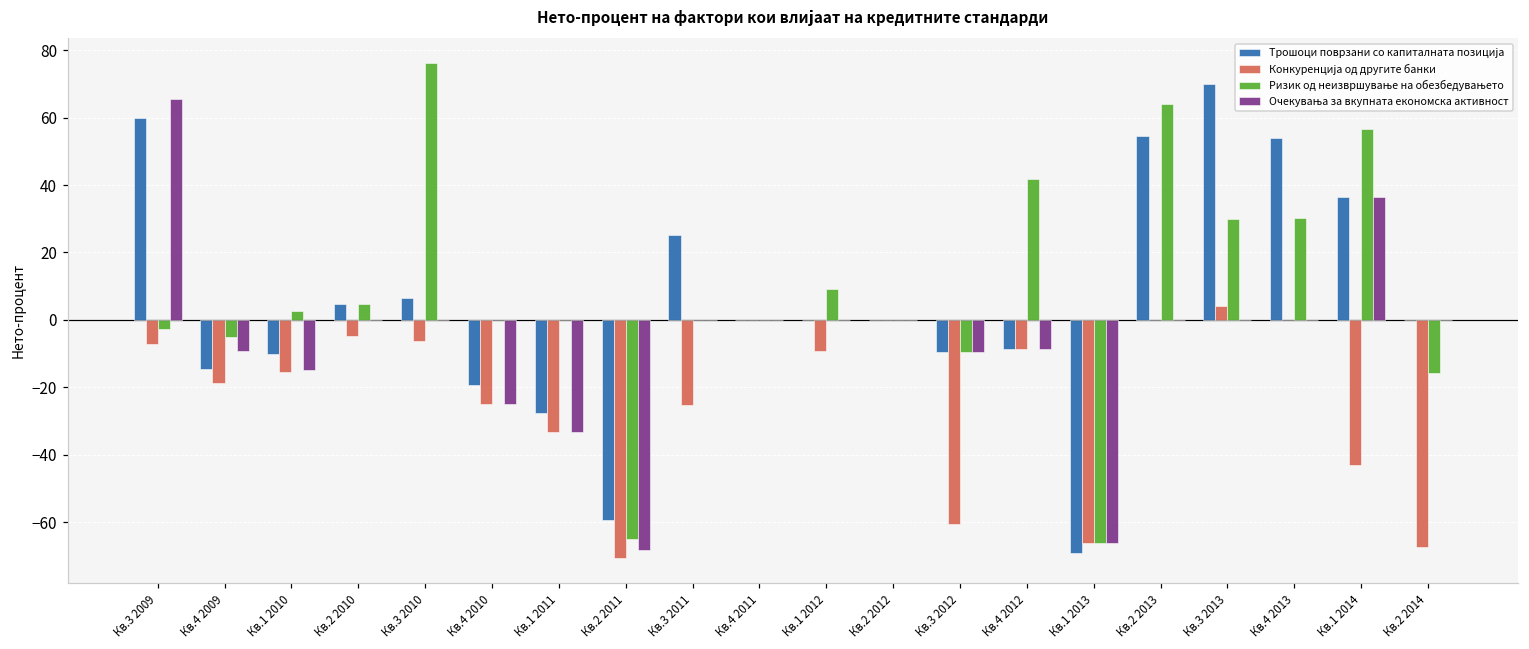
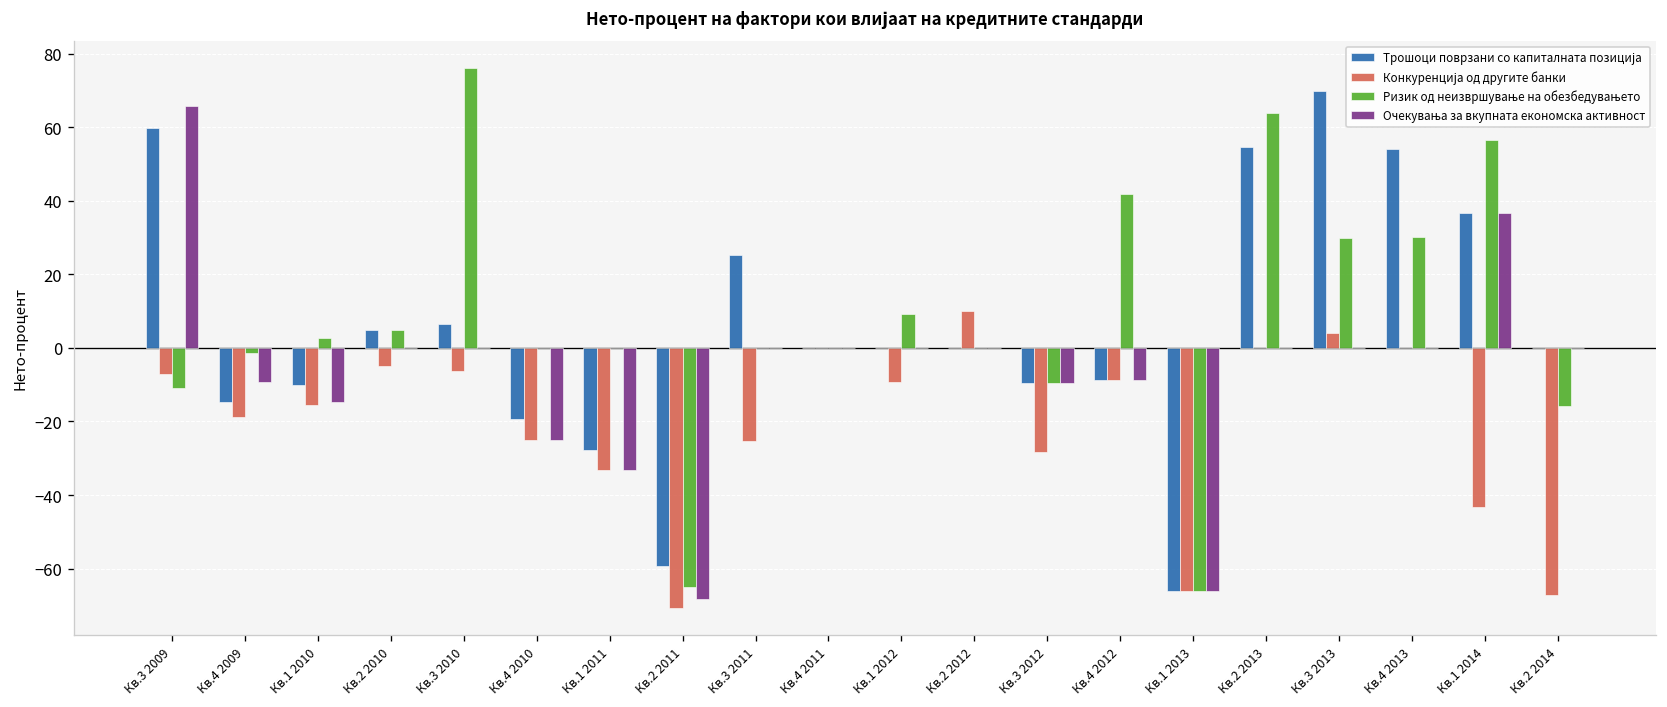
  {
    "Трошоци поврзани со капиталната позиција": {
      "Кв.3 2009": 60,
      "Кв.4 2009": -15,
      "Кв.1 2010": -10,
      "Кв.2 2010": 5,
      "Кв.3 2010": 6,
      "Кв.4 2010": -19,
      "Кв.1 2011": -28,
      "Кв.2 2011": -59,
      "Кв.3 2011": 25,
      "Кв.4 2011": 0,
      "Кв.1 2012": 0,
      "Кв.2 2012": 0,
      "Кв.3 2012": -9,
      "Кв.4 2012": -9,
-     "Кв.1 2013": -69,
+     "Кв.1 2013": -66,
      "Кв.2 2013": 55,
      "Кв.3 2013": 70,
      "Кв.4 2013": 54,
      "Кв.1 2014": 37,
      "Кв.2 2014": 0
    },
    "Конкуренција од другите банки": {
      "Кв.3 2009": -7,
      "Кв.4 2009": -19,
      "Кв.1 2010": -15,
      "Кв.2 2010": -5,
      "Кв.3 2010": -6,
      "Кв.4 2010": -25,
      "Кв.1 2011": -33,
      "Кв.2 2011": -71,
      "Кв.3 2011": -25,
      "Кв.4 2011": 0,
      "Кв.1 2012": -9,
-     "Кв.2 2012": 0,
-     "Кв.3 2012": -61,
+     "Кв.2 2012": 10,
+     "Кв.3 2012": -28,
      "Кв.4 2012": -9,
      "Кв.1 2013": -66,
      "Кв.2 2013": 0,
      "Кв.3 2013": 4,
      "Кв.4 2013": 0,
      "Кв.1 2014": -43,
      "Кв.2 2014": -67
    },
    "Ризик од неизвршување на обезбедувањето": {
-     "Кв.3 2009": -3,
-     "Кв.4 2009": -5,
+     "Кв.3 2009": -11,
+     "Кв.4 2009": -2,
      "Кв.1 2010": 3,
      "Кв.2 2010": 5,
      "Кв.3 2010": 76,
      "Кв.4 2010": 0,
      "Кв.1 2011": 0,
      "Кв.2 2011": -65,
      "Кв.3 2011": 0,
      "Кв.4 2011": 0,
      "Кв.1 2012": 9,
      "Кв.2 2012": 0,
      "Кв.3 2012": -9,
      "Кв.4 2012": 42,
      "Кв.1 2013": -66,
      "Кв.2 2013": 64,
      "Кв.3 2013": 30,
      "Кв.4 2013": 30,
      "Кв.1 2014": 57,
      "Кв.2 2014": -16
    },
    "Очекувања за вкупната економска активност": {
      "Кв.3 2009": 66,
      "Кв.4 2009": -9,
      "Кв.1 2010": -15,
      "Кв.2 2010": 0,
      "Кв.3 2010": 0,
      "Кв.4 2010": -25,
      "Кв.1 2011": -33,
      "Кв.2 2011": -68,
      "Кв.3 2011": 0,
      "Кв.4 2011": 0,
      "Кв.1 2012": 0,
      "Кв.2 2012": 0,
      "Кв.3 2012": -9,
      "Кв.4 2012": -9,
      "Кв.1 2013": -66,
      "Кв.2 2013": 0,
      "Кв.3 2013": 0,
      "Кв.4 2013": 0,
      "Кв.1 2014": 37,
      "Кв.2 2014": 0
    }
  }
